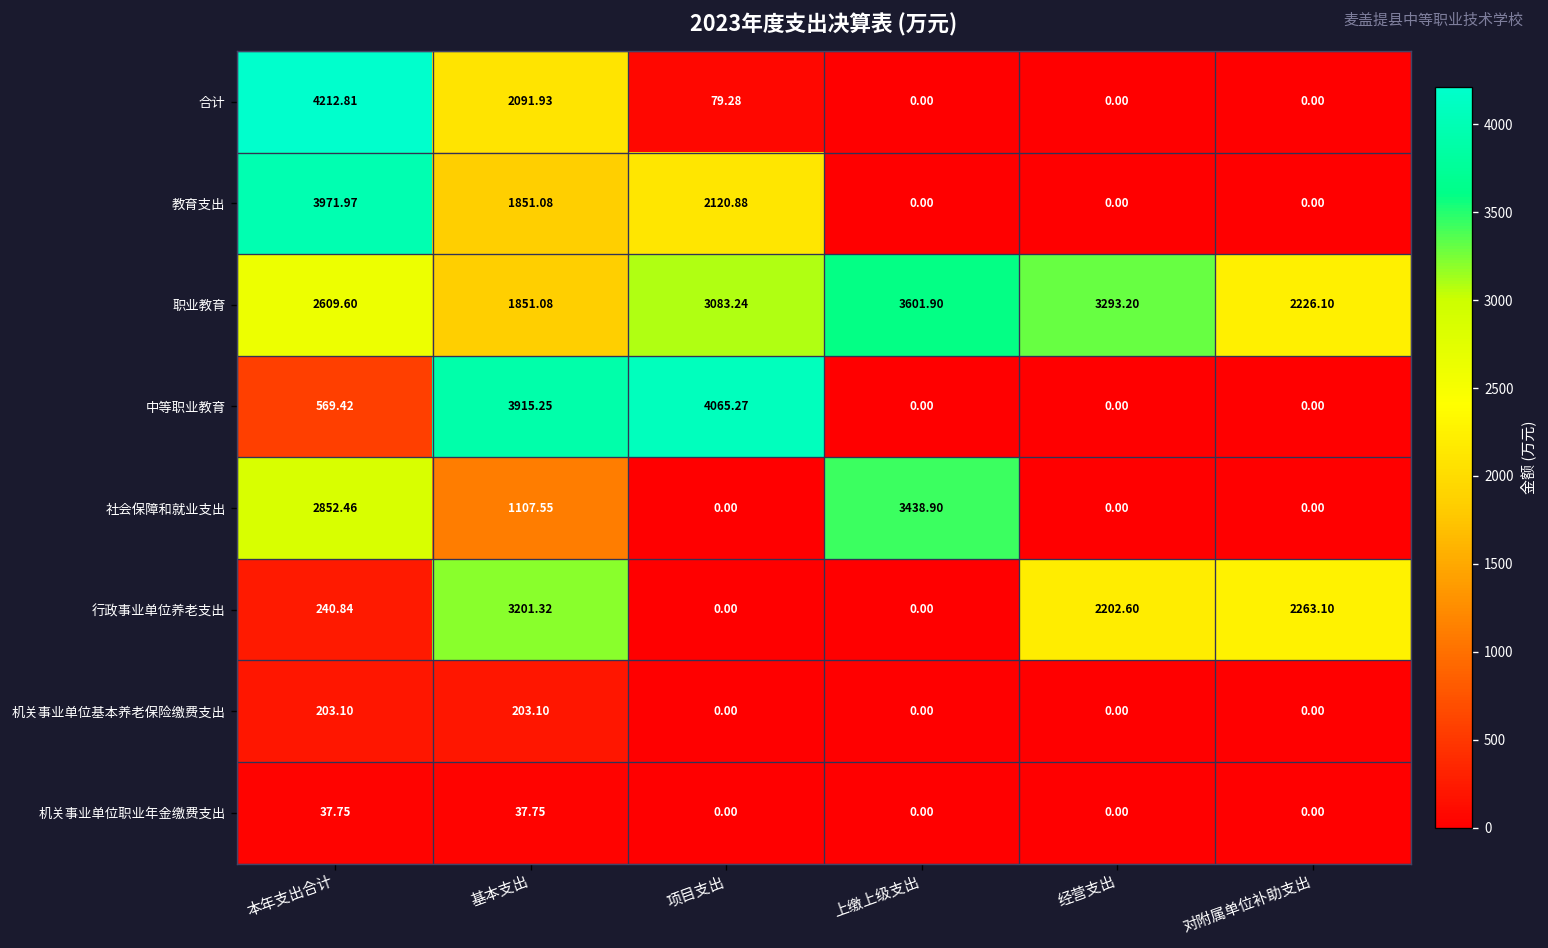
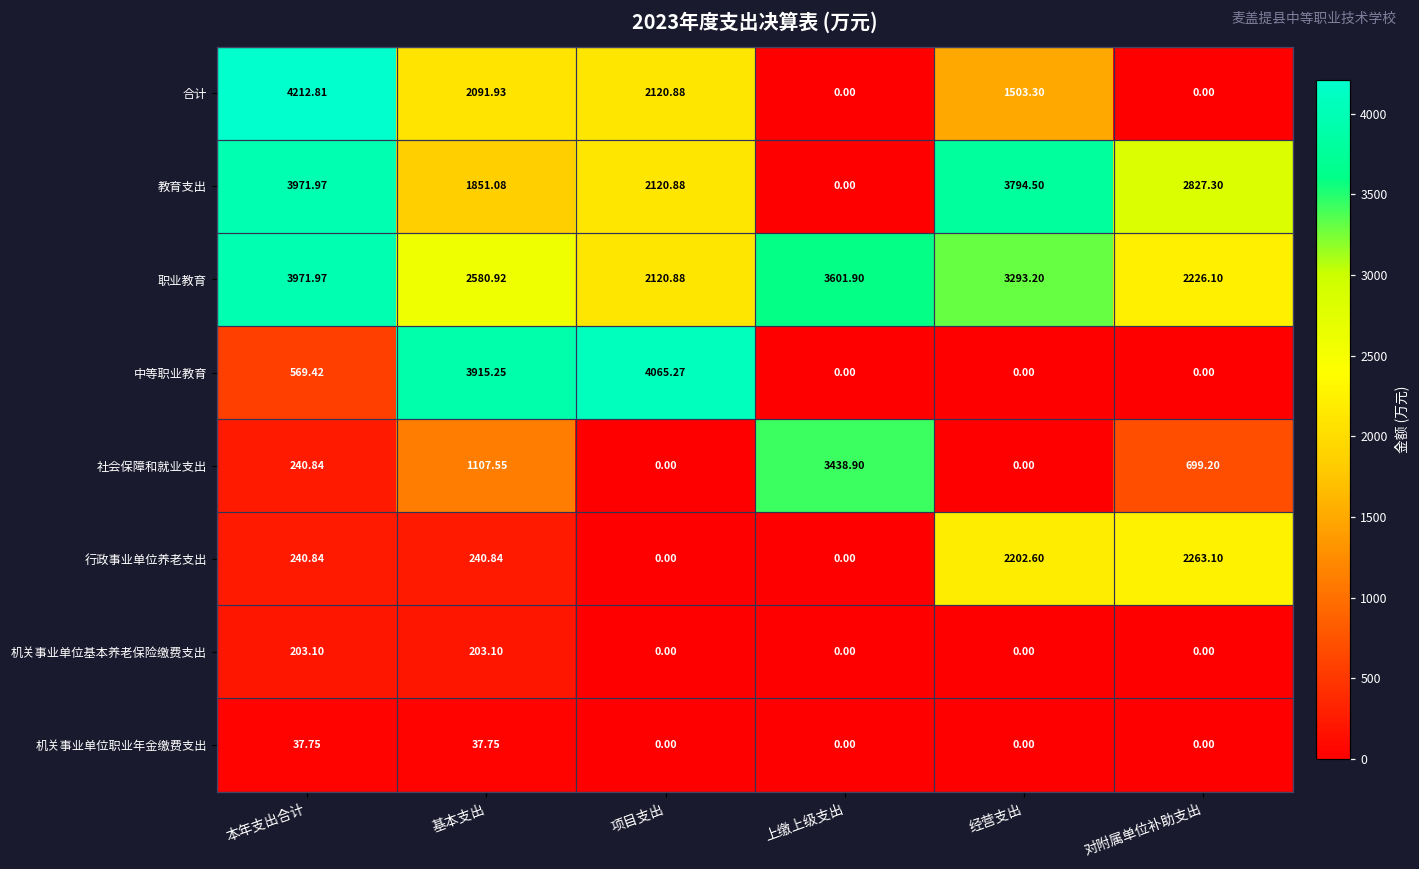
  {
    "合计": {
      "本年支出合计": 4212.81,
      "基本支出": 2091.93,
-     "项目支出": 79.28,
+     "项目支出": 2120.88,
      "上缴上级支出": 0.00,
-     "经营支出": 0.00,
+     "经营支出": 1503.30,
      "对附属单位补助支出": 0.00
    },
    "教育支出": {
      "本年支出合计": 3971.97,
      "基本支出": 1851.08,
      "项目支出": 2120.88,
      "上缴上级支出": 0.00,
-     "经营支出": 0.00,
-     "对附属单位补助支出": 0.00
+     "经营支出": 3794.50,
+     "对附属单位补助支出": 2827.30
    },
    "职业教育": {
-     "本年支出合计": 2609.60,
-     "基本支出": 1851.08,
-     "项目支出": 3083.24,
+     "本年支出合计": 3971.97,
+     "基本支出": 2580.92,
+     "项目支出": 2120.88,
      "上缴上级支出": 3601.90,
      "经营支出": 3293.20,
      "对附属单位补助支出": 2226.10
    },
    "中等职业教育": {
      "本年支出合计": 569.42,
      "基本支出": 3915.25,
      "项目支出": 4065.27,
      "上缴上级支出": 0.00,
      "经营支出": 0.00,
      "对附属单位补助支出": 0.00
    },
    "社会保障和就业支出": {
-     "本年支出合计": 2852.46,
+     "本年支出合计": 240.84,
      "基本支出": 1107.55,
      "项目支出": 0.00,
      "上缴上级支出": 3438.90,
      "经营支出": 0.00,
-     "对附属单位补助支出": 0.00
+     "对附属单位补助支出": 699.20
    },
    "行政事业单位养老支出": {
      "本年支出合计": 240.84,
-     "基本支出": 3201.32,
+     "基本支出": 240.84,
      "项目支出": 0.00,
      "上缴上级支出": 0.00,
      "经营支出": 2202.60,
      "对附属单位补助支出": 2263.10
    },
    "机关事业单位基本养老保险缴费支出": {
      "本年支出合计": 203.10,
      "基本支出": 203.10,
      "项目支出": 0.00,
      "上缴上级支出": 0.00,
      "经营支出": 0.00,
      "对附属单位补助支出": 0.00
    },
    "机关事业单位职业年金缴费支出": {
      "本年支出合计": 37.75,
      "基本支出": 37.75,
      "项目支出": 0.00,
      "上缴上级支出": 0.00,
      "经营支出": 0.00,
      "对附属单位补助支出": 0.00
    }
  }
